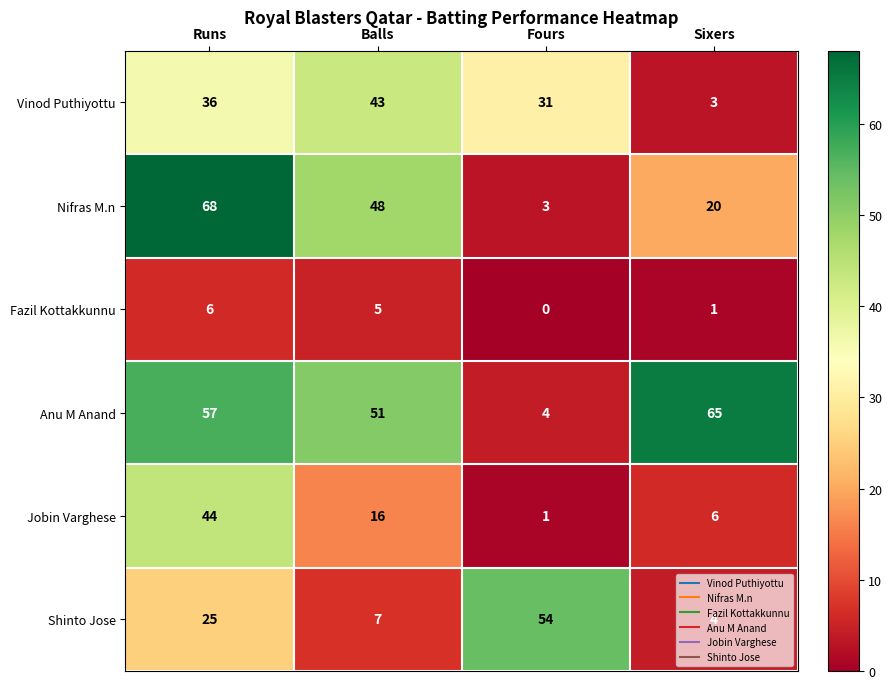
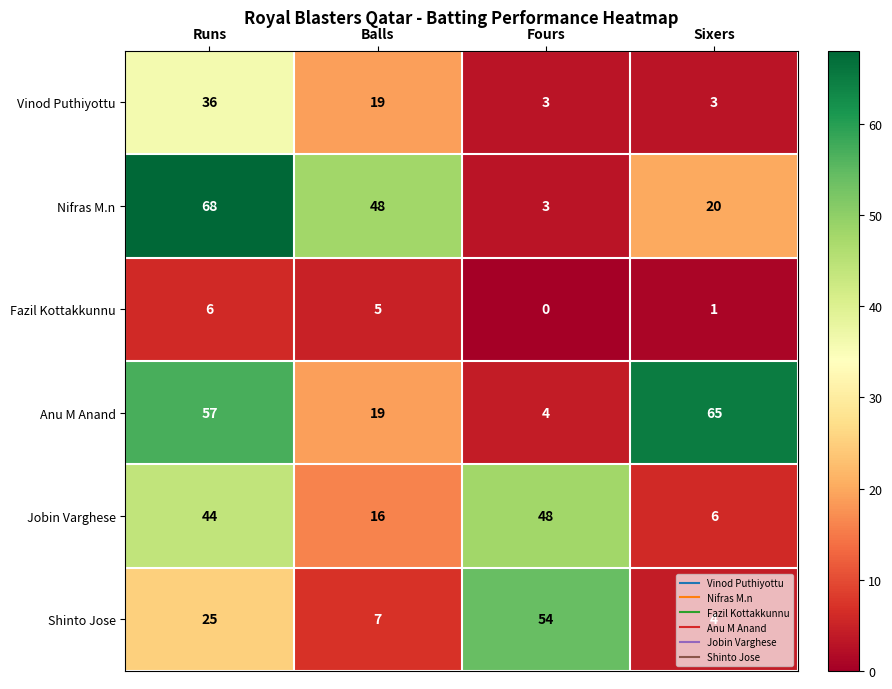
  {
    "Vinod Puthiyottu": {
      "Runs": 36,
-     "Balls": 43,
-     "Fours": 31,
+     "Balls": 19,
+     "Fours": 3,
      "Sixers": 3
    },
    "Nifras M.n": {
      "Runs": 68,
      "Balls": 48,
      "Fours": 3,
      "Sixers": 20
    },
    "Fazil Kottakkunnu": {
      "Runs": 6,
      "Balls": 5,
      "Fours": 0,
      "Sixers": 1
    },
    "Anu M Anand": {
      "Runs": 57,
-     "Balls": 51,
+     "Balls": 19,
      "Fours": 4,
      "Sixers": 65
    },
    "Jobin Varghese": {
      "Runs": 44,
      "Balls": 16,
-     "Fours": 1,
+     "Fours": 48,
      "Sixers": 6
    },
    "Shinto Jose": {
      "Runs": 25,
      "Balls": 7,
      "Fours": 54
    }
  }
